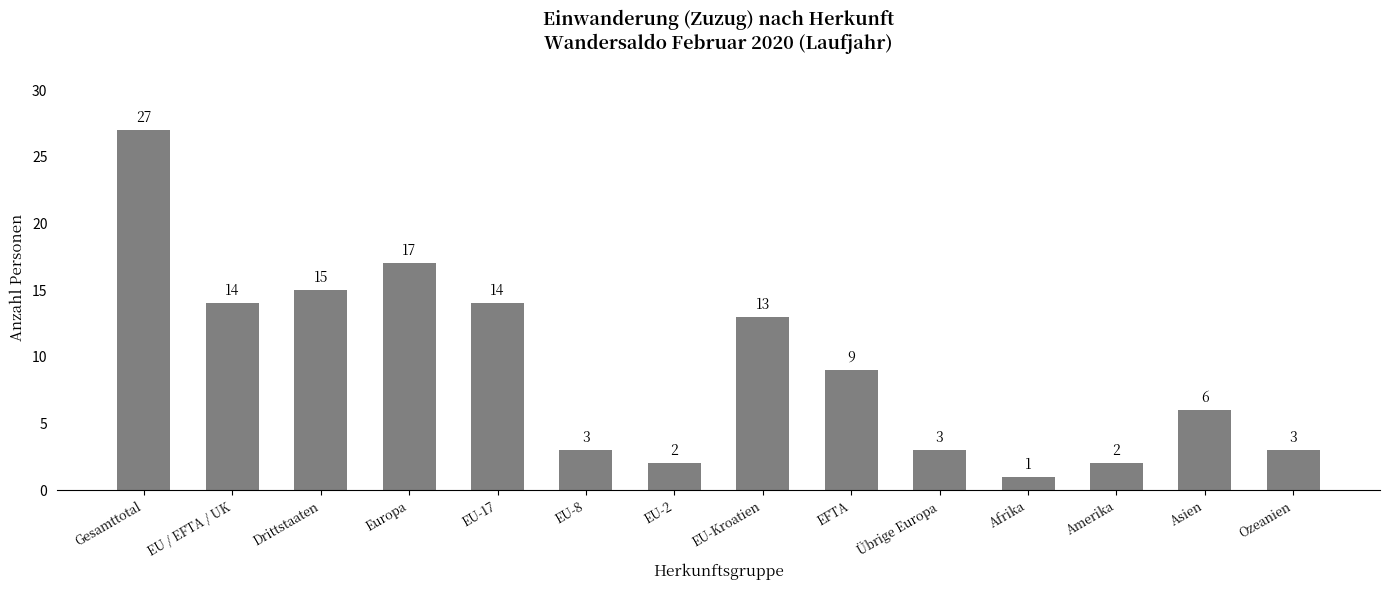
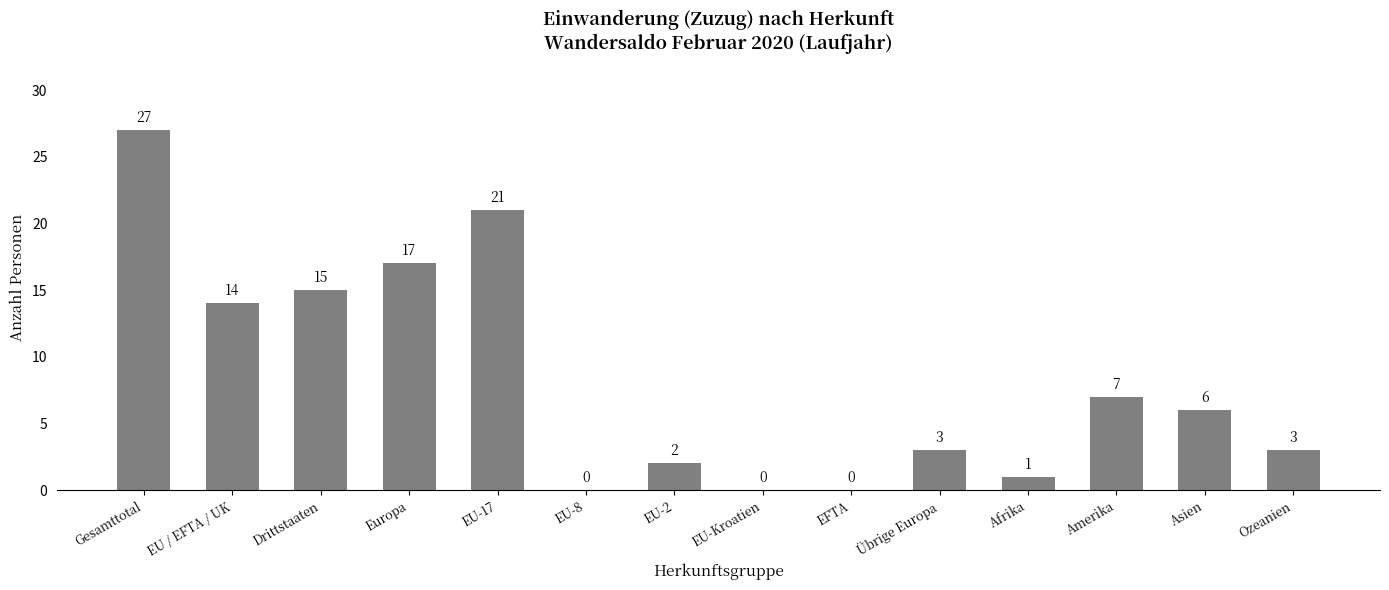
  {
    "Gesamttotal": 27,
    "EU / EFTA / UK": 14,
    "Drittstaaten": 15,
    "Europa": 17,
-   "EU-17": 14,
-   "EU-8": 3,
+   "EU-17": 21,
+   "EU-8": 0,
    "EU-2": 2,
-   "EU-Kroatien": 13,
-   "EFTA": 9,
+   "EU-Kroatien": 0,
+   "EFTA": 0,
    "Übrige Europa": 3,
    "Afrika": 1,
-   "Amerika": 2,
+   "Amerika": 7,
    "Asien": 6,
    "Ozeanien": 3
  }
